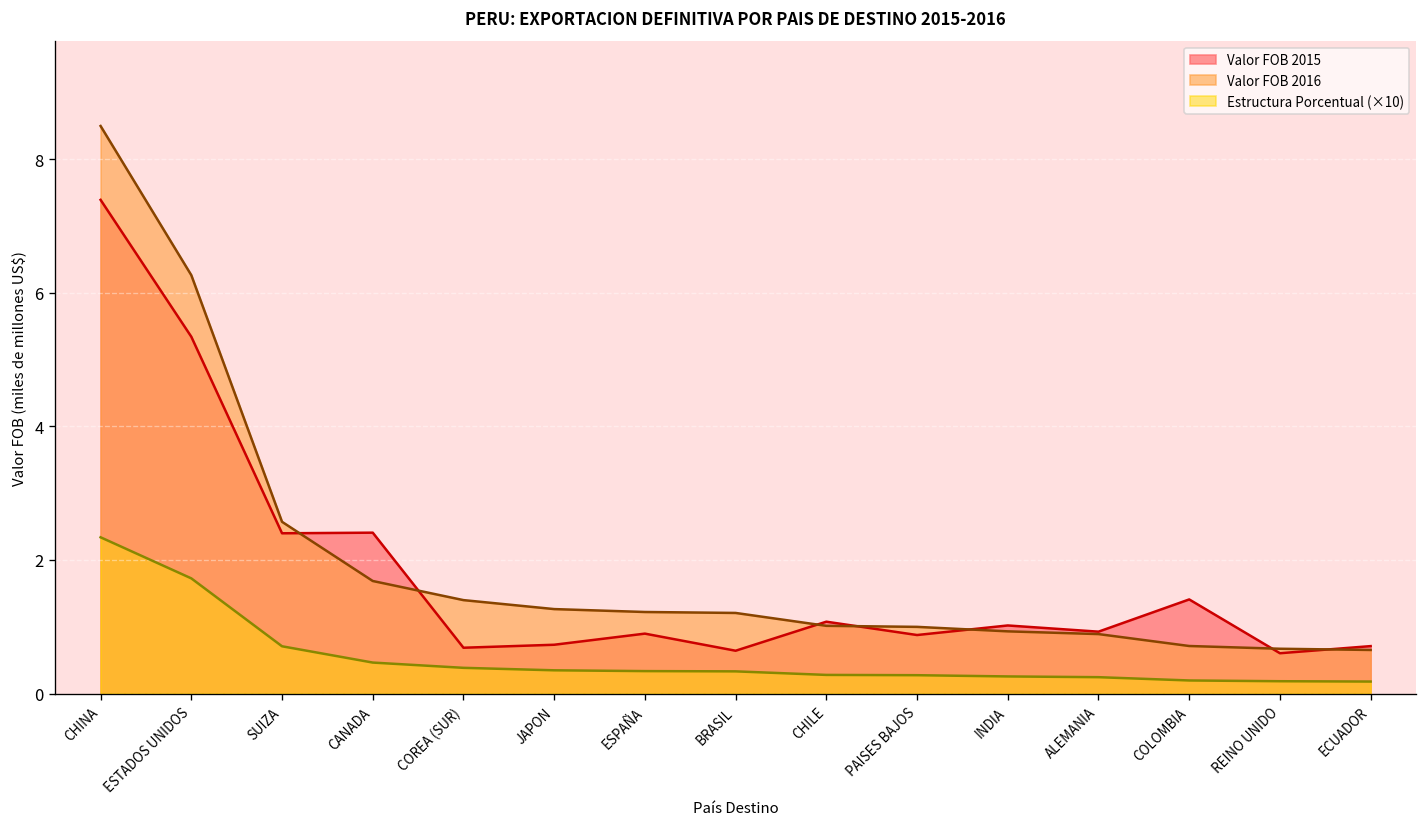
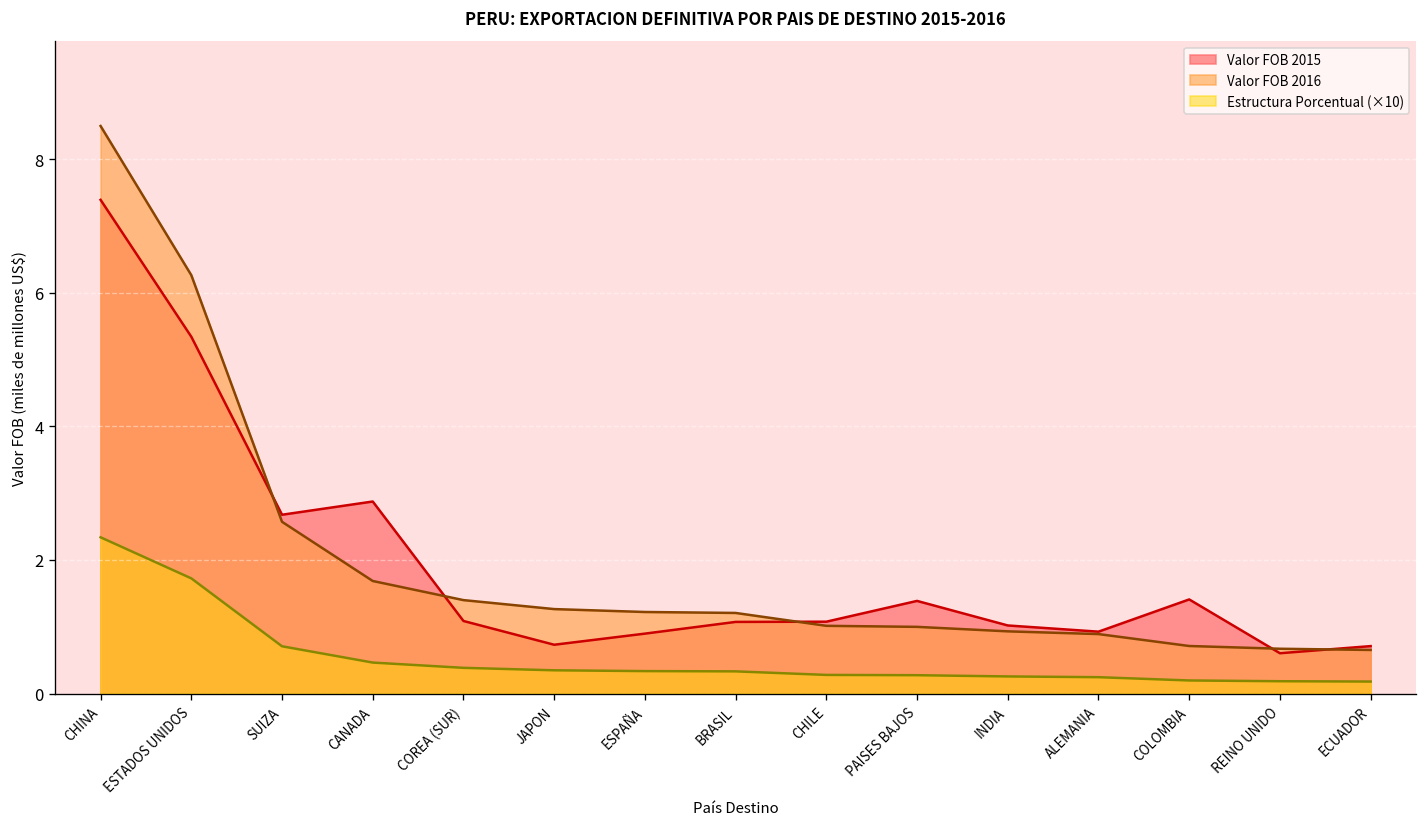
  {
    "Valor FOB 2015": {
      "CHINA": 7.4,
      "ESTADOS UNIDOS": 5.3,
-     "SUIZA": 2.4,
-     "CANADA": 2.4,
-     "COREA (SUR)": 0.7,
+     "SUIZA": 2.7,
+     "CANADA": 2.9,
+     "COREA (SUR)": 1.1,
      "JAPON": 0.7,
      "ESPAÑA": 0.9,
-     "BRASIL": 0.6,
+     "BRASIL": 1.1,
      "CHILE": 1.1,
-     "PAISES BAJOS": 0.9,
+     "PAISES BAJOS": 1.4,
      "INDIA": 1.0,
      "COLOMBIA": 1.4,
      "REINO UNIDO": 0.6,
      "ECUADOR": 0.7
    }
  }
